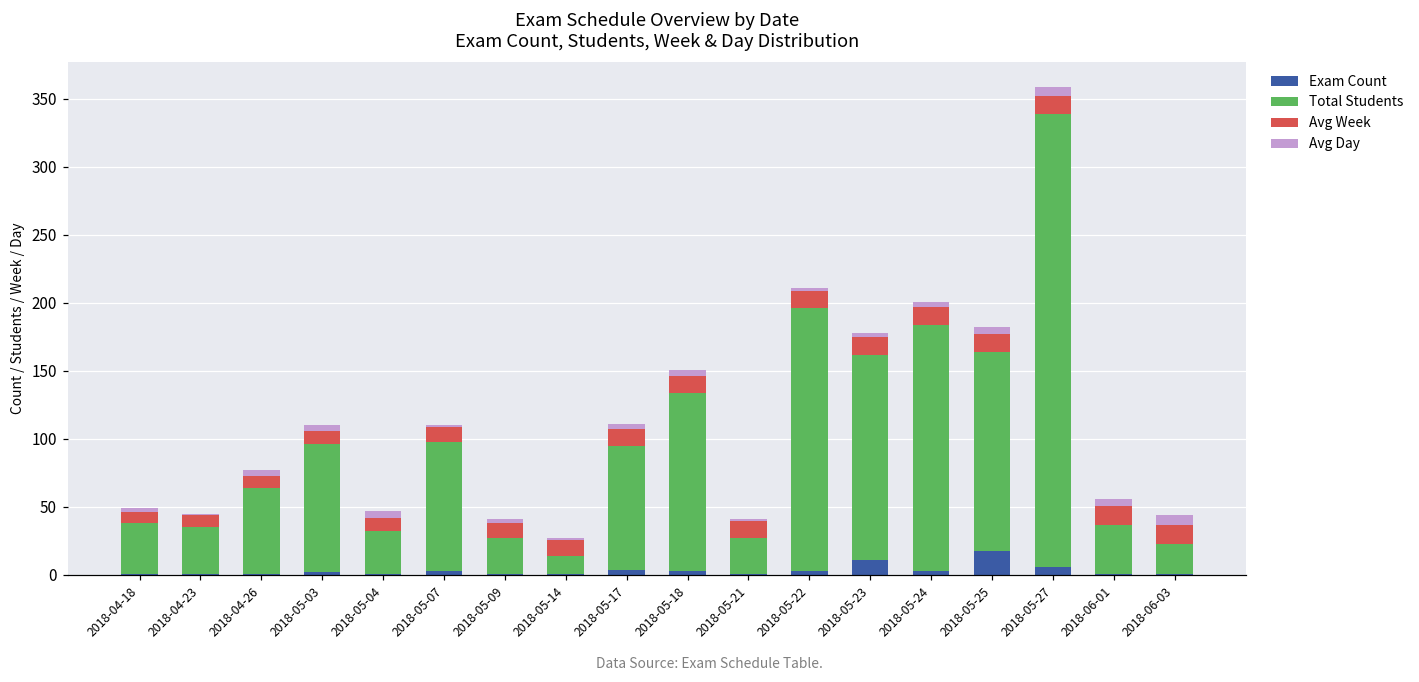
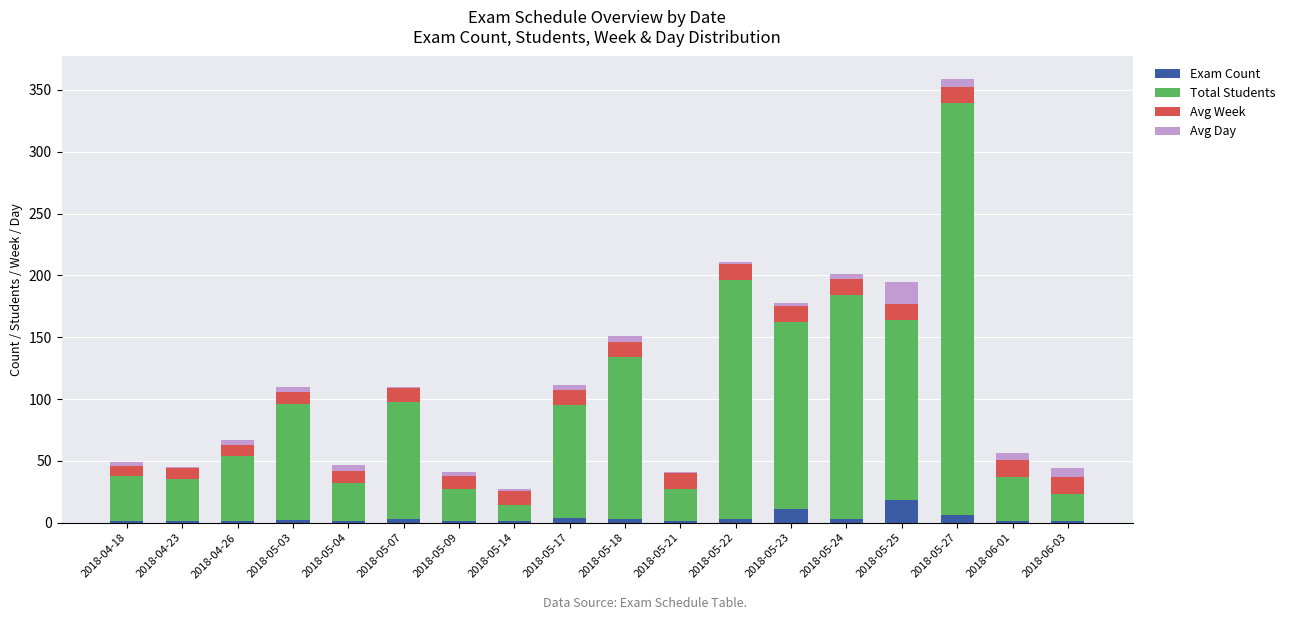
  {
    "Exam Count": {
      "2018-05-07": 3,
      "2018-05-17": 4,
      "2018-05-18": 3,
      "2018-05-22": 3,
      "2018-05-23": 11,
      "2018-05-24": 3,
      "2018-05-25": 18,
      "2018-05-27": 6
    },
    "Total Students": {
      "2018-04-18": 37,
      "2018-04-23": 34,
-     "2018-04-26": 63,
+     "2018-04-26": 53,
      "2018-05-03": 94,
      "2018-05-04": 31,
      "2018-05-07": 95,
      "2018-05-09": 26,
      "2018-05-14": 13,
      "2018-05-17": 91,
      "2018-05-18": 131,
      "2018-05-21": 26,
      "2018-05-22": 193,
      "2018-05-23": 151,
      "2018-05-24": 181,
      "2018-05-25": 146,
      "2018-05-27": 333,
      "2018-06-01": 36,
      "2018-06-03": 22
    },
    "Avg Week": {
      "2018-04-18": 8,
      "2018-04-23": 9,
      "2018-04-26": 9,
      "2018-05-03": 10,
      "2018-05-04": 10,
      "2018-05-07": 11,
      "2018-05-09": 11,
      "2018-05-14": 12,
      "2018-05-17": 12,
      "2018-05-18": 12,
      "2018-05-21": 13,
      "2018-05-22": 13,
      "2018-05-23": 13,
      "2018-05-24": 13,
      "2018-05-25": 13,
      "2018-05-27": 13,
      "2018-06-01": 14,
      "2018-06-03": 14
    },
    "Avg Day": {
      "2018-04-18": 3,
      "2018-04-26": 4,
      "2018-05-03": 4,
      "2018-05-04": 5,
      "2018-05-09": 3,
      "2018-05-17": 4,
      "2018-05-18": 5,
      "2018-05-23": 3,
      "2018-05-24": 4,
-     "2018-05-25": 5,
+     "2018-05-25": 18,
      "2018-05-27": 7,
      "2018-06-01": 5,
      "2018-06-03": 7
    }
  }
